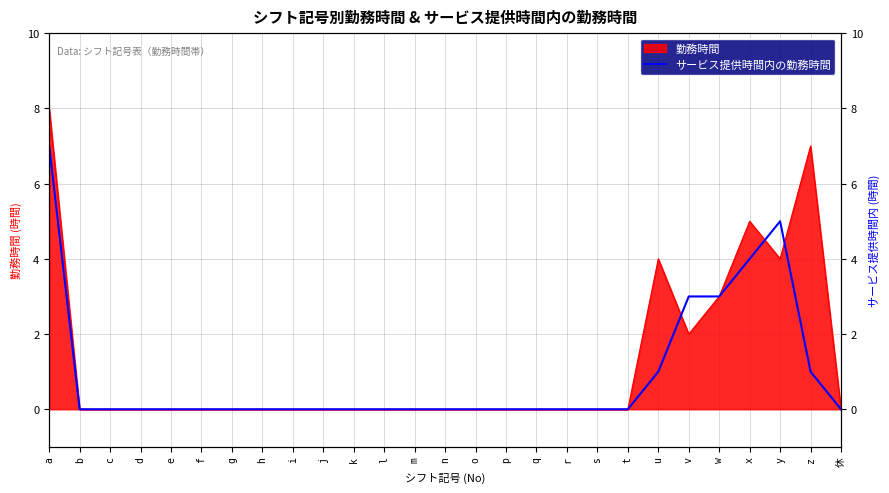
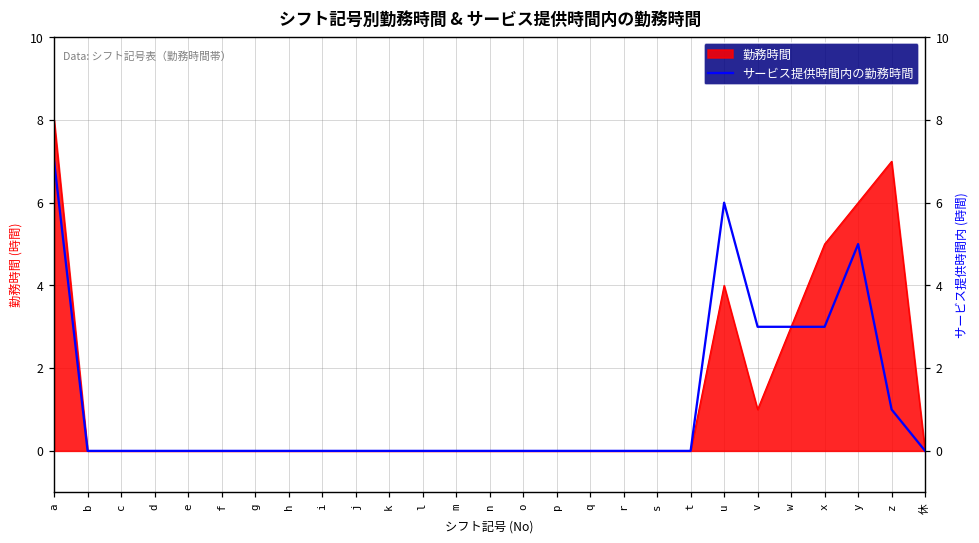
  {
    "勤務時間": {
      "a": 8,
      "u": 4,
-     "v": 2,
+     "v": 1,
      "x": 5,
-     "y": 4,
+     "y": 6,
      "z": 7
    },
    "サービス提供時間内の勤務時間": {
      "a": 7,
-     "u": 1,
+     "u": 6,
      "v": 3,
-     "x": 4,
+     "x": 3,
      "y": 5,
      "z": 1
    }
  }
